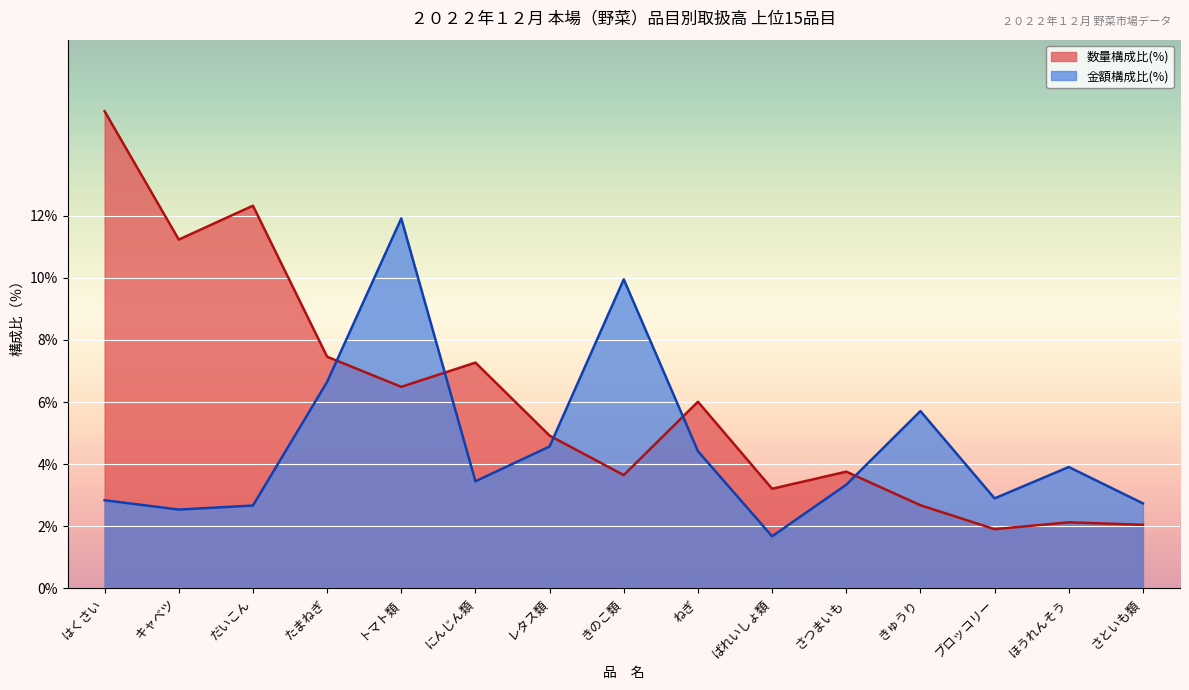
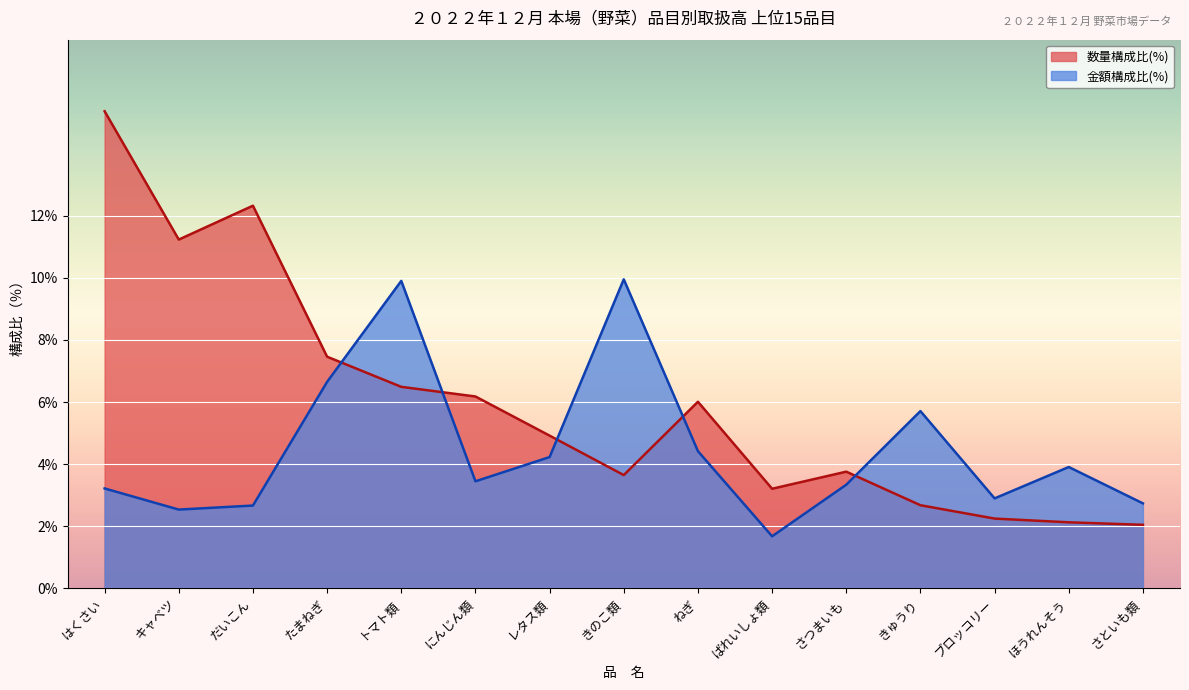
  {
    "数量構成比(%)": {
      "はくさい": "15.4%",
      "キャベツ": "11.2%",
      "だいこん": "12.3%",
      "たまねぎ": "7.5%",
      "トマト類": "6.5%",
-     "にんじん類": "7.3%",
+     "にんじん類": "6.2%",
      "レタス類": "4.9%",
      "きのこ類": "3.7%",
      "ねぎ": "6.0%",
      "ばれいしょ類": "3.2%",
      "さつまいも": "3.8%",
      "きゅうり": "2.7%",
-     "ブロッコリー": "1.9%",
+     "ブロッコリー": "2.3%",
      "ほうれんそう": "2.1%",
      "さといも類": "2.1%"
    },
    "金額構成比(%)": {
-     "はくさい": "2.8%",
+     "はくさい": "3.2%",
      "キャベツ": "2.5%",
      "だいこん": "2.7%",
      "たまねぎ": "6.7%",
-     "トマト類": "11.9%",
+     "トマト類": "9.9%",
      "にんじん類": "3.5%",
-     "レタス類": "4.6%",
+     "レタス類": "4.2%",
      "きのこ類": "10.0%",
      "ねぎ": "4.4%",
      "ばれいしょ類": "1.7%",
      "さつまいも": "3.3%",
      "きゅうり": "5.7%",
      "ブロッコリー": "2.9%",
      "ほうれんそう": "3.9%",
      "さといも類": "2.7%"
    }
  }
